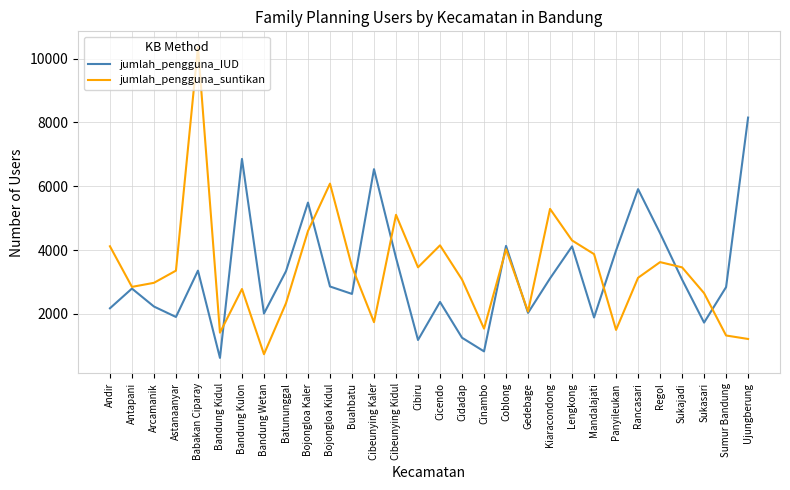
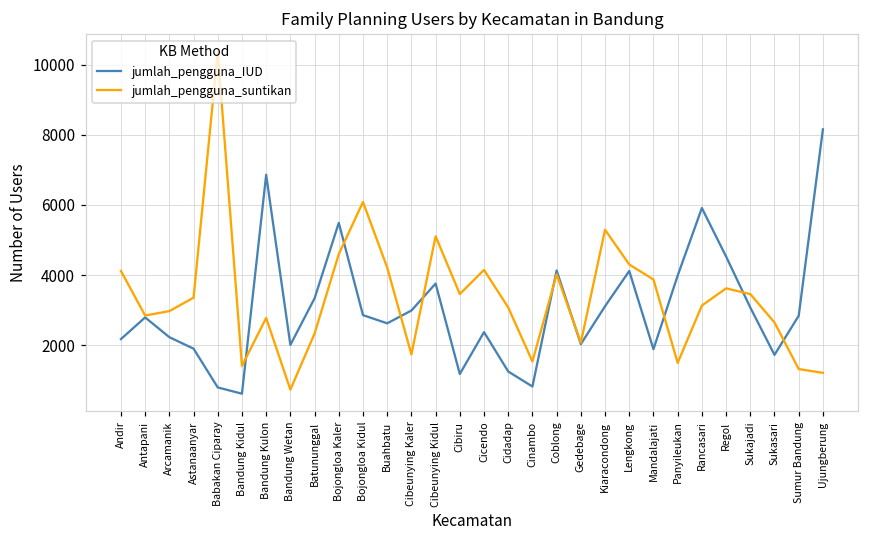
  {
    "jumlah_pengguna_IUD": {
      "Andir": 2200,
      "Arcamanik": 2200,
      "Astanaanyar": 1900,
-     "Babakan Ciparay": 3400,
+     "Babakan Ciparay": 800,
      "Bandung Kidul": 600,
      "Bandung Kulon": 6900,
      "Bandung Wetan": 2000,
      "Batununggal": 3300,
      "Bojongloa Kaler": 5500,
      "Bojongloa Kidul": 2900,
      "Buahbatu": 2600,
-     "Cibeunying Kaler": 6500,
+     "Cibeunying Kaler": 3000,
      "Cibeunying Kidul": 3800,
      "Cibiru": 1200,
      "Cicendo": 2400,
      "Cidadap": 1300,
      "Cinambo": 800,
      "Coblong": 4100,
      "Kiaracondong": 3100,
      "Lengkong": 4100,
      "Mandalajati": 1900,
      "Panyileukan": 4000,
      "Rancasari": 5900,
      "Regol": 4500,
      "Sukajadi": 3100,
      "Sukasari": 1700,
      "Sumur Bandung": 2800,
      "Ujungberung": 8200
    },
    "jumlah_pengguna_suntikan": {
      "Andir": 4100,
      "Arcamanik": 3000,
      "Astanaanyar": 3400,
      "Bandung Kidul": 1400,
      "Bandung Kulon": 2800,
      "Bandung Wetan": 700,
      "Batununggal": 2300,
      "Bojongloa Kaler": 4600,
      "Bojongloa Kidul": 6100,
-     "Buahbatu": 3500,
+     "Buahbatu": 4200,
      "Cibeunying Kaler": 1700,
      "Cibeunying Kidul": 5100,
      "Cibiru": 3500,
      "Cicendo": 4100,
      "Cidadap": 3100,
      "Cinambo": 1500,
      "Coblong": 4000,
      "Kiaracondong": 5300,
      "Lengkong": 4300,
      "Mandalajati": 3900,
      "Panyileukan": 1500,
      "Rancasari": 3100,
      "Regol": 3600,
      "Sukajadi": 3500,
      "Sukasari": 2700,
      "Sumur Bandung": 1300,
      "Ujungberung": 1200
    }
  }
